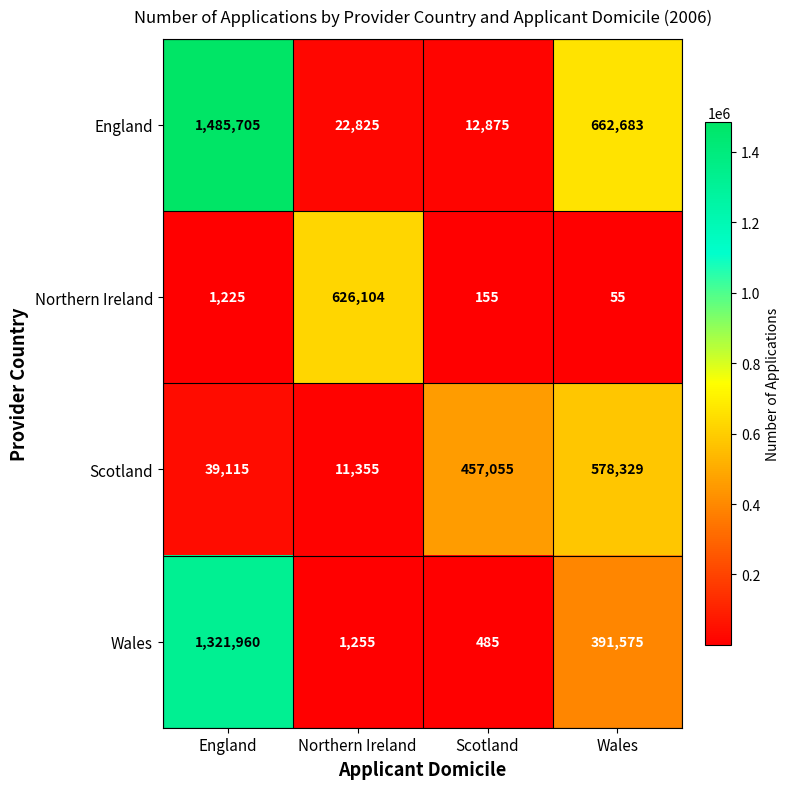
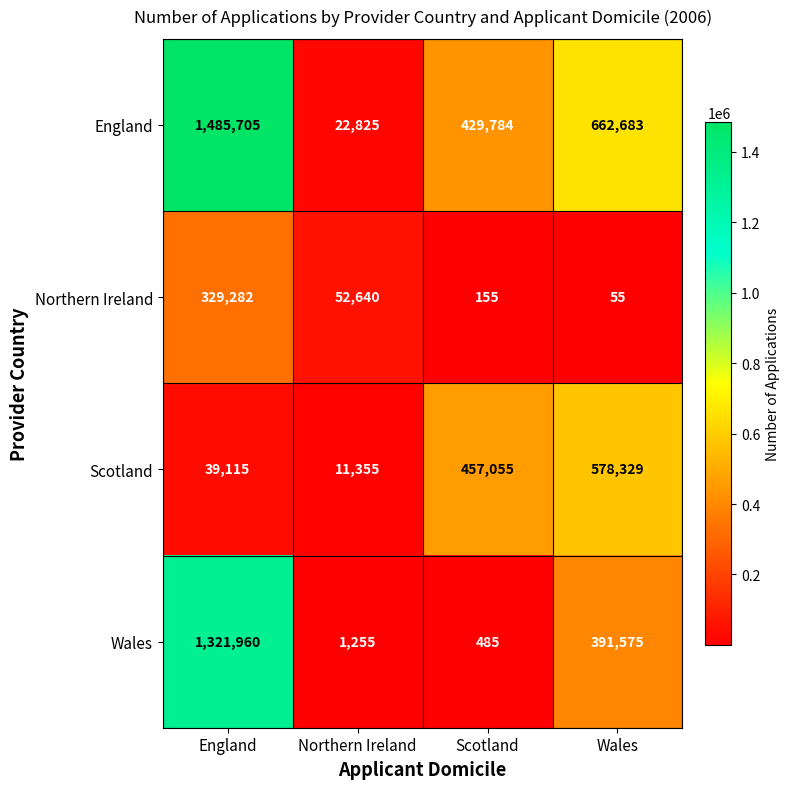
  {
    "England": {
      "England": "1,485,705",
      "Northern Ireland": "22,825",
-     "Scotland": "12,875",
+     "Scotland": "429,784",
      "Wales": "662,683"
    },
    "Northern Ireland": {
-     "England": "1,225",
-     "Northern Ireland": "626,104",
+     "England": "329,282",
+     "Northern Ireland": "52,640",
      "Scotland": "155",
      "Wales": "55"
    },
    "Scotland": {
      "England": "39,115",
      "Northern Ireland": "11,355",
      "Scotland": "457,055",
      "Wales": "578,329"
    },
    "Wales": {
      "England": "1,321,960",
      "Northern Ireland": "1,255",
      "Scotland": "485",
      "Wales": "391,575"
    }
  }
